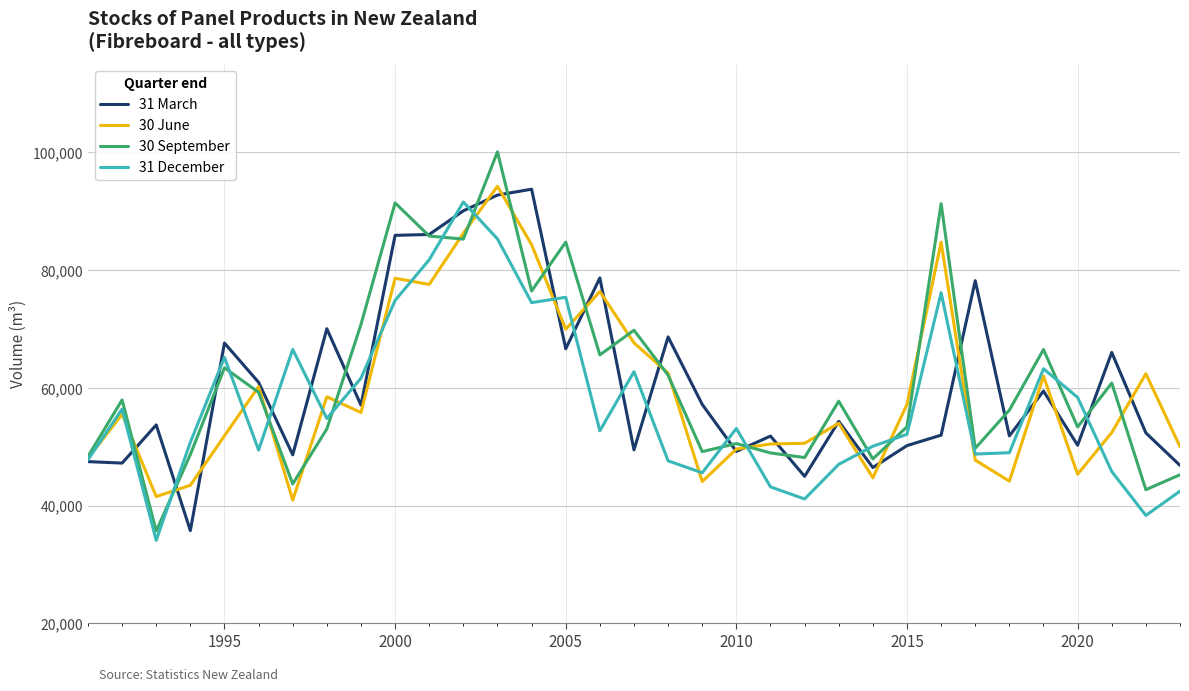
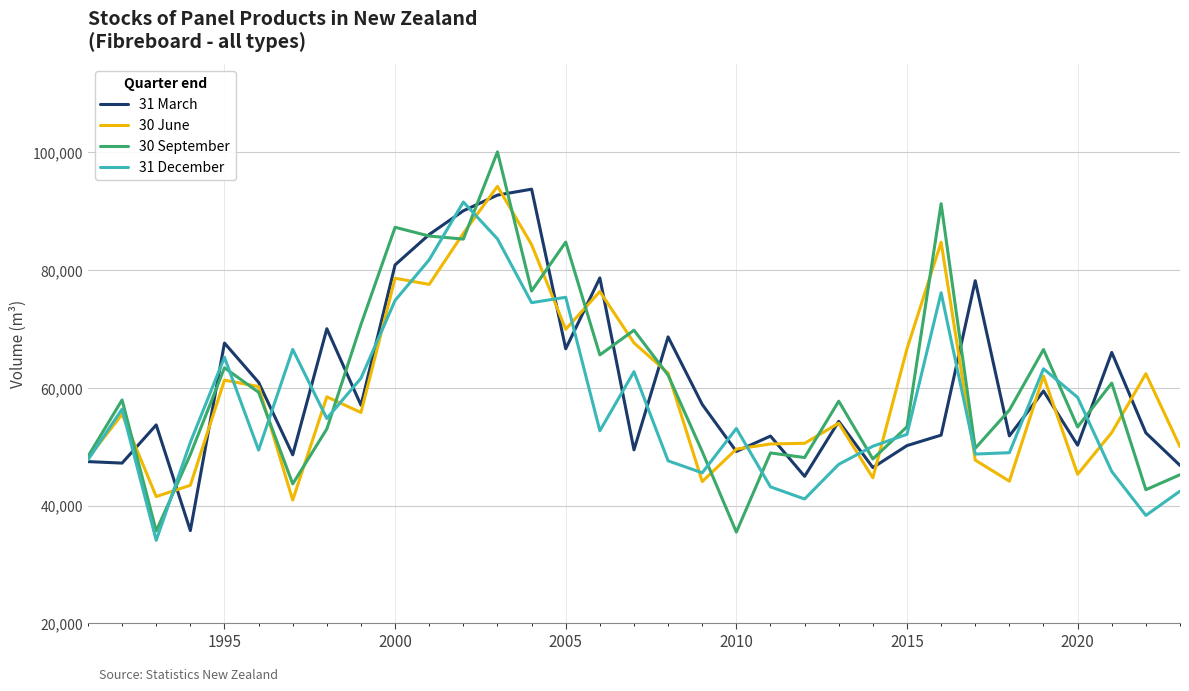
  {
    "31 March": {
      "1995": "68,000",
-     "2000": "86,000",
+     "2000": "81,000",
      "2005": "67,000",
      "2015": "50,000",
      "2020": "50,000"
    },
    "30 June": {
-     "1995": "52,000",
+     "1995": "61,000",
      "2000": "79,000",
      "2005": "70,000",
-     "2015": "57,000",
+     "2015": "67,000",
      "2020": "45,000"
    },
    "30 September": {
      "1995": "63,000",
-     "2000": "91,000",
+     "2000": "87,000",
      "2005": "85,000",
-     "2010": "51,000",
+     "2010": "35,000",
      "2015": "53,000",
      "2020": "53,000"
    },
    "31 December": {
      "1995": "65,000",
      "2000": "75,000",
      "2005": "75,000",
      "2010": "53,000",
      "2015": "52,000",
      "2020": "58,000"
    }
  }
